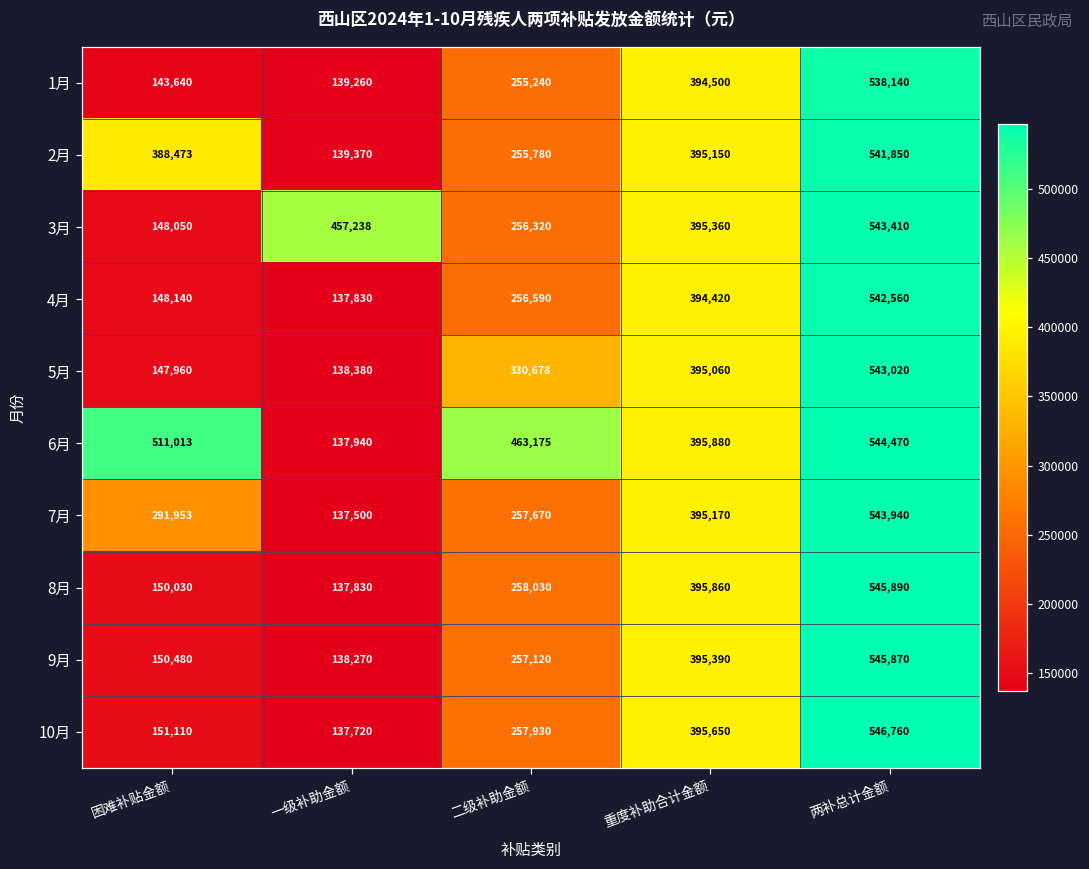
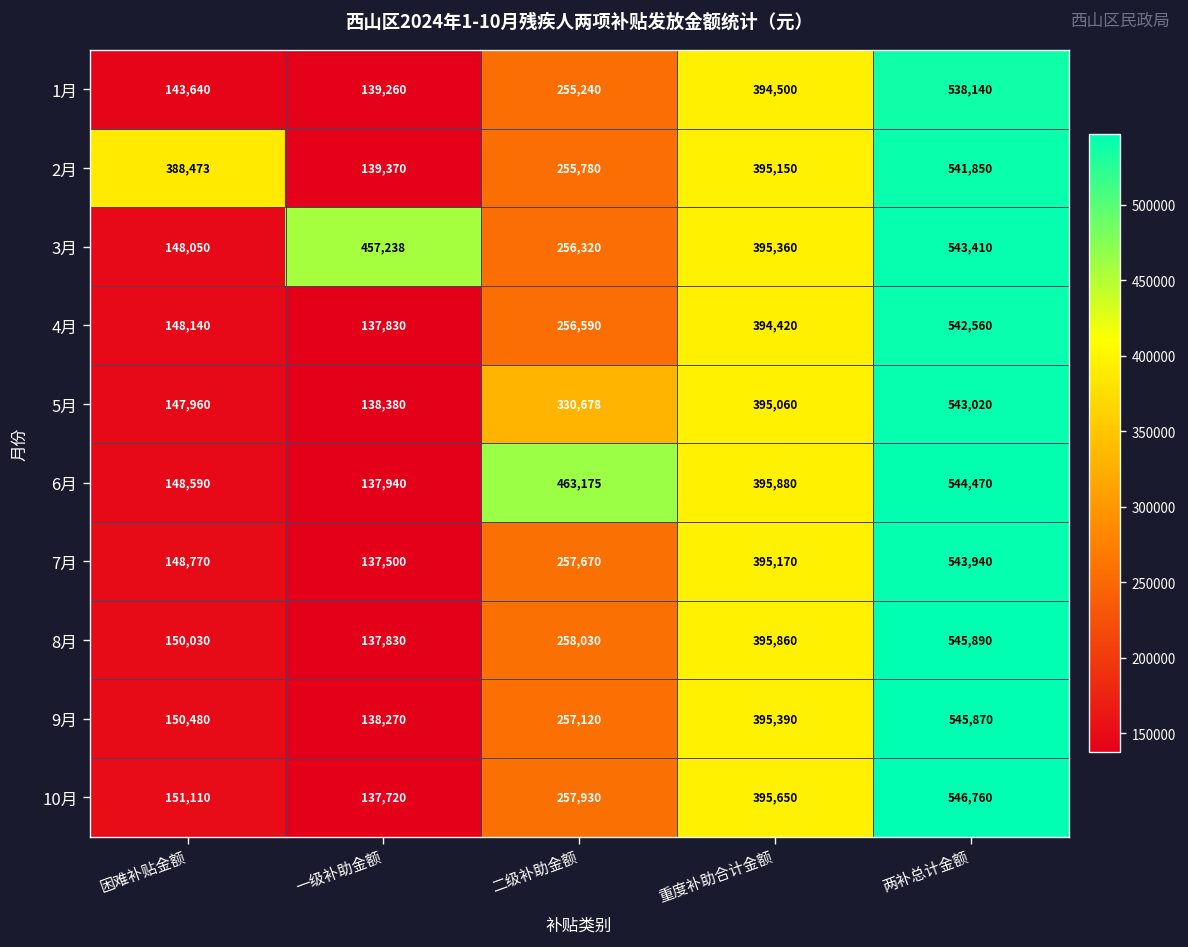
  {
    "1月": {
      "困难补贴金额": "143,640",
      "一级补助金额": "139,260",
      "二级补助金额": "255,240",
      "重度补助合计金额": "394,500",
      "两补总计金额": "538,140"
    },
    "2月": {
      "困难补贴金额": "388,473",
      "一级补助金额": "139,370",
      "二级补助金额": "255,780",
      "重度补助合计金额": "395,150",
      "两补总计金额": "541,850"
    },
    "3月": {
      "困难补贴金额": "148,050",
      "一级补助金额": "457,238",
      "二级补助金额": "256,320",
      "重度补助合计金额": "395,360",
      "两补总计金额": "543,410"
    },
    "4月": {
      "困难补贴金额": "148,140",
      "一级补助金额": "137,830",
      "二级补助金额": "256,590",
      "重度补助合计金额": "394,420",
      "两补总计金额": "542,560"
    },
    "5月": {
      "困难补贴金额": "147,960",
      "一级补助金额": "138,380",
      "二级补助金额": "330,678",
      "重度补助合计金额": "395,060",
      "两补总计金额": "543,020"
    },
    "6月": {
-     "困难补贴金额": "511,013",
+     "困难补贴金额": "148,590",
      "一级补助金额": "137,940",
      "二级补助金额": "463,175",
      "重度补助合计金额": "395,880",
      "两补总计金额": "544,470"
    },
    "7月": {
-     "困难补贴金额": "291,953",
+     "困难补贴金额": "148,770",
      "一级补助金额": "137,500",
      "二级补助金额": "257,670",
      "重度补助合计金额": "395,170",
      "两补总计金额": "543,940"
    },
    "8月": {
      "困难补贴金额": "150,030",
      "一级补助金额": "137,830",
      "二级补助金额": "258,030",
      "重度补助合计金额": "395,860",
      "两补总计金额": "545,890"
    },
    "9月": {
      "困难补贴金额": "150,480",
      "一级补助金额": "138,270",
      "二级补助金额": "257,120",
      "重度补助合计金额": "395,390",
      "两补总计金额": "545,870"
    },
    "10月": {
      "困难补贴金额": "151,110",
      "一级补助金额": "137,720",
      "二级补助金额": "257,930",
      "重度补助合计金额": "395,650",
      "两补总计金额": "546,760"
    }
  }
